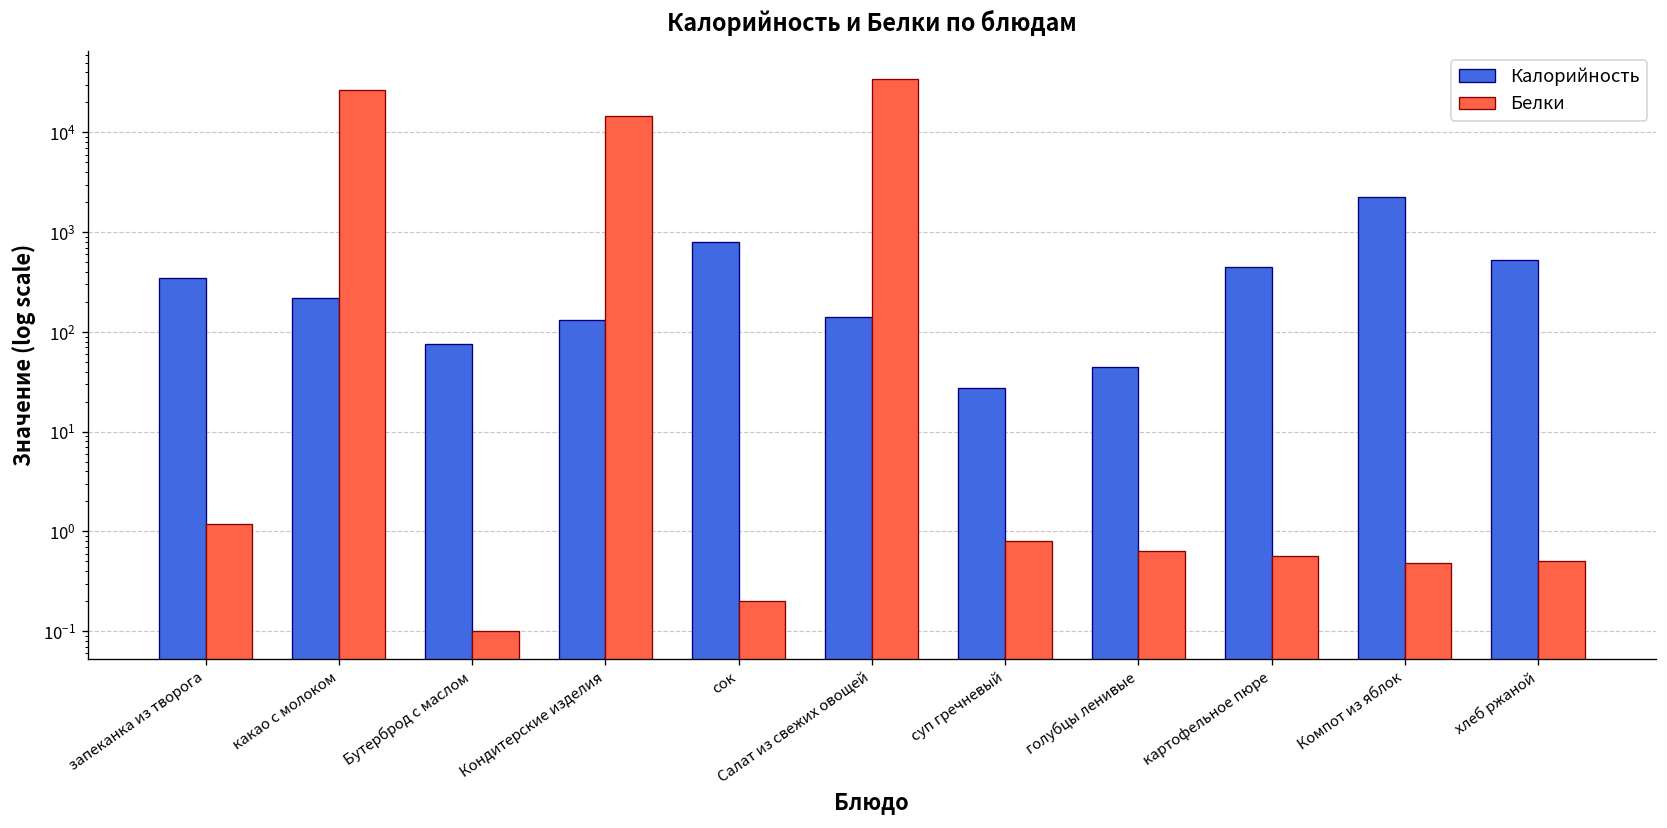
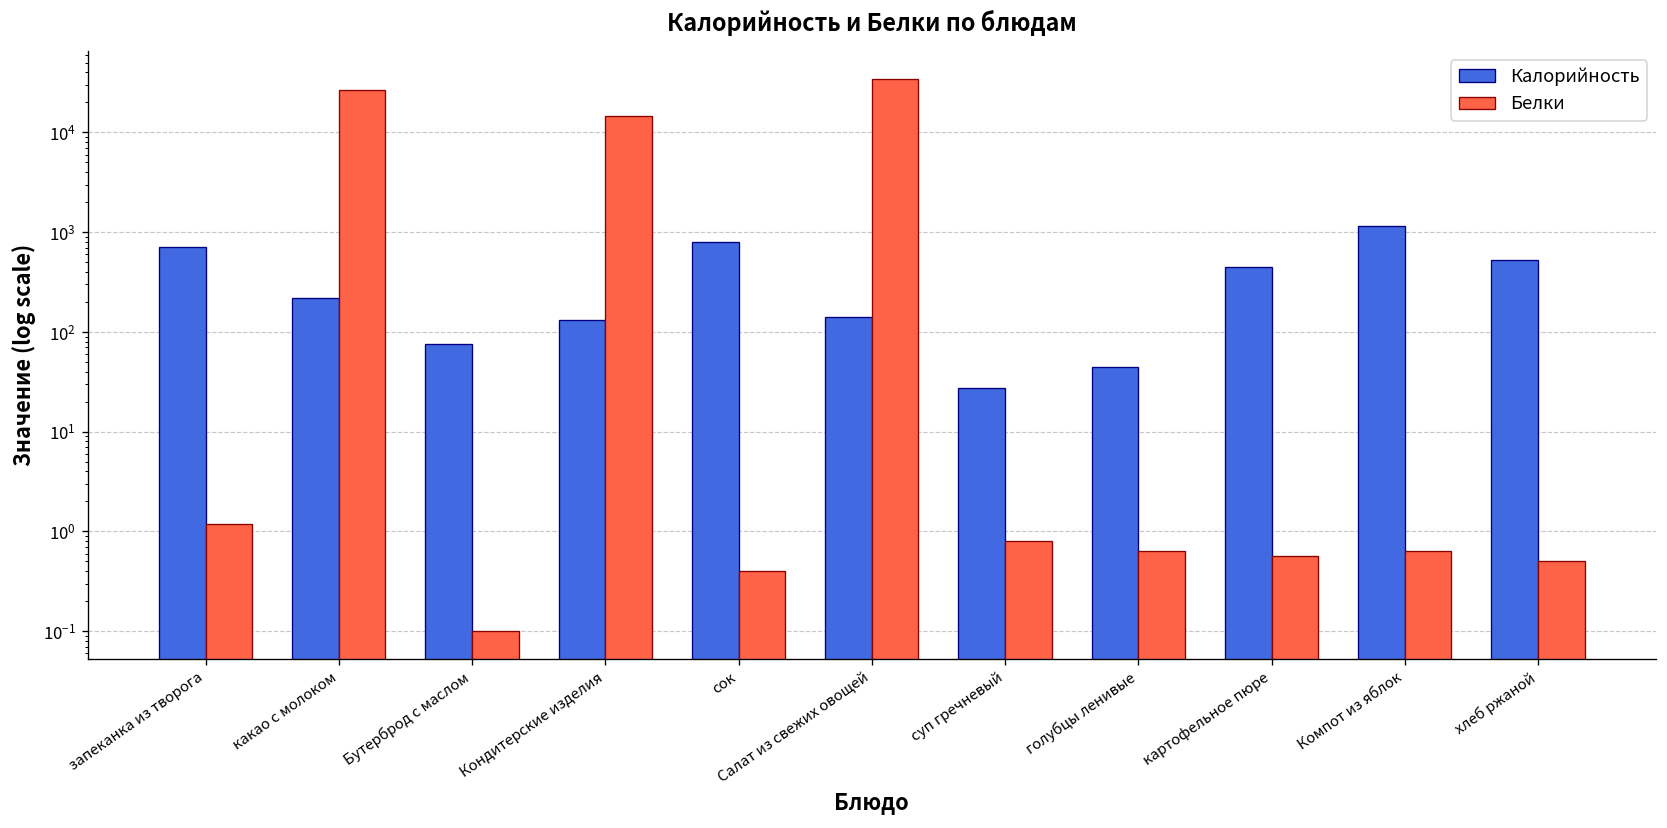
  {
    "Калорийность": {
-     "запеканка из творога": 350,
+     "запеканка из творога": 700,
      "какао с молоком": 220,
      "Бутерброд с маслом": 80,
      "Кондитерские изделия": 130,
      "сок": 800,
      "Салат из свежих овощей": 140,
      "суп гречневый": 27,
      "голубцы ленивые": 40,
      "картофельное пюре": 500,
-     "Компот из яблок": 2200,
+     "Компот из яблок": 1200,
      "хлеб ржаной": 500
    },
    "Белки": {
      "запеканка из творога": 1.2,
      "какао с молоком": 26000,
      "Бутерброд с маслом": 0.1,
      "Кондитерские изделия": 15000,
-     "сок": 0.2,
+     "сок": 0.4,
      "Салат из свежих овощей": 34000,
      "суп гречневый": 0.8,
      "голубцы ленивые": 0.6,
      "картофельное пюре": 0.6,
-     "Компот из яблок": 0.5,
+     "Компот из яблок": 0.6,
      "хлеб ржаной": 0.5
    }
  }
